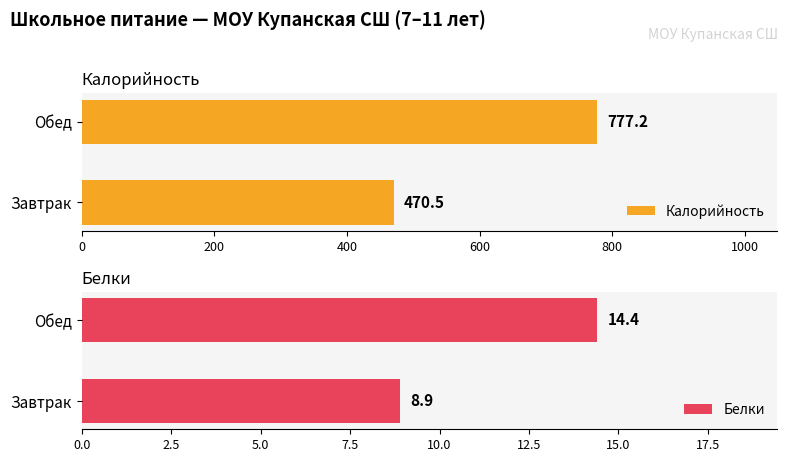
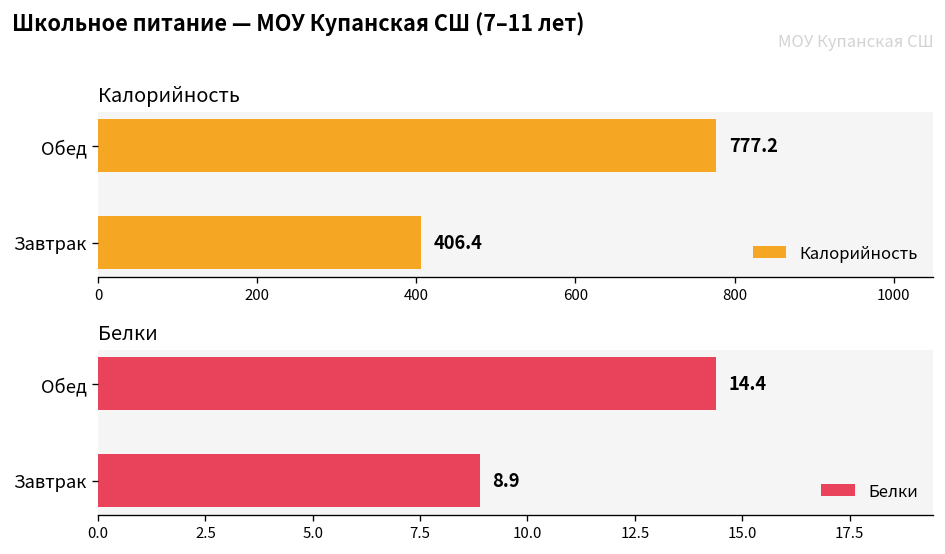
  {
    "Калорийность": {
      "Обед": 777.2,
-     "Завтрак": 470.5
+     "Завтрак": 406.4
    },
    "Белки": {
      "Обед": 14.4,
      "Завтрак": 8.9
    }
  }
